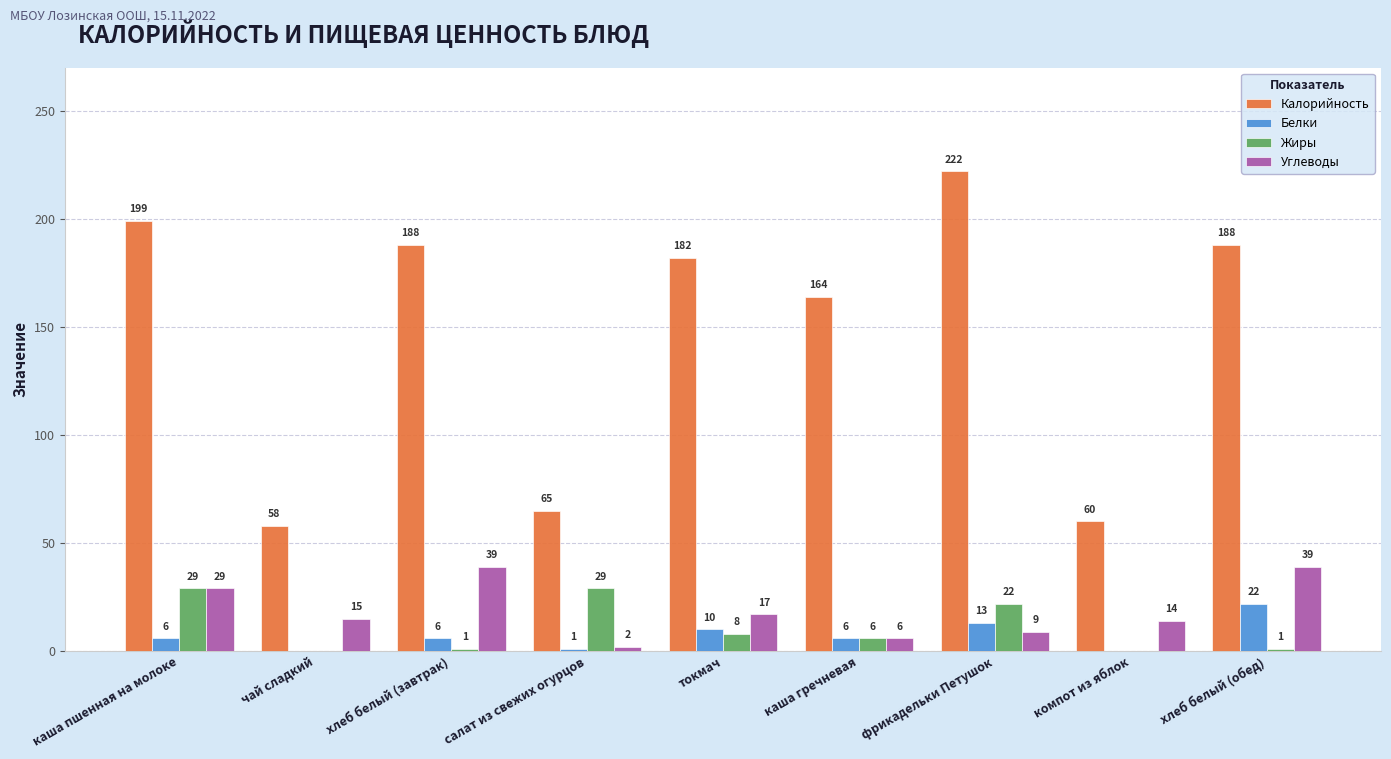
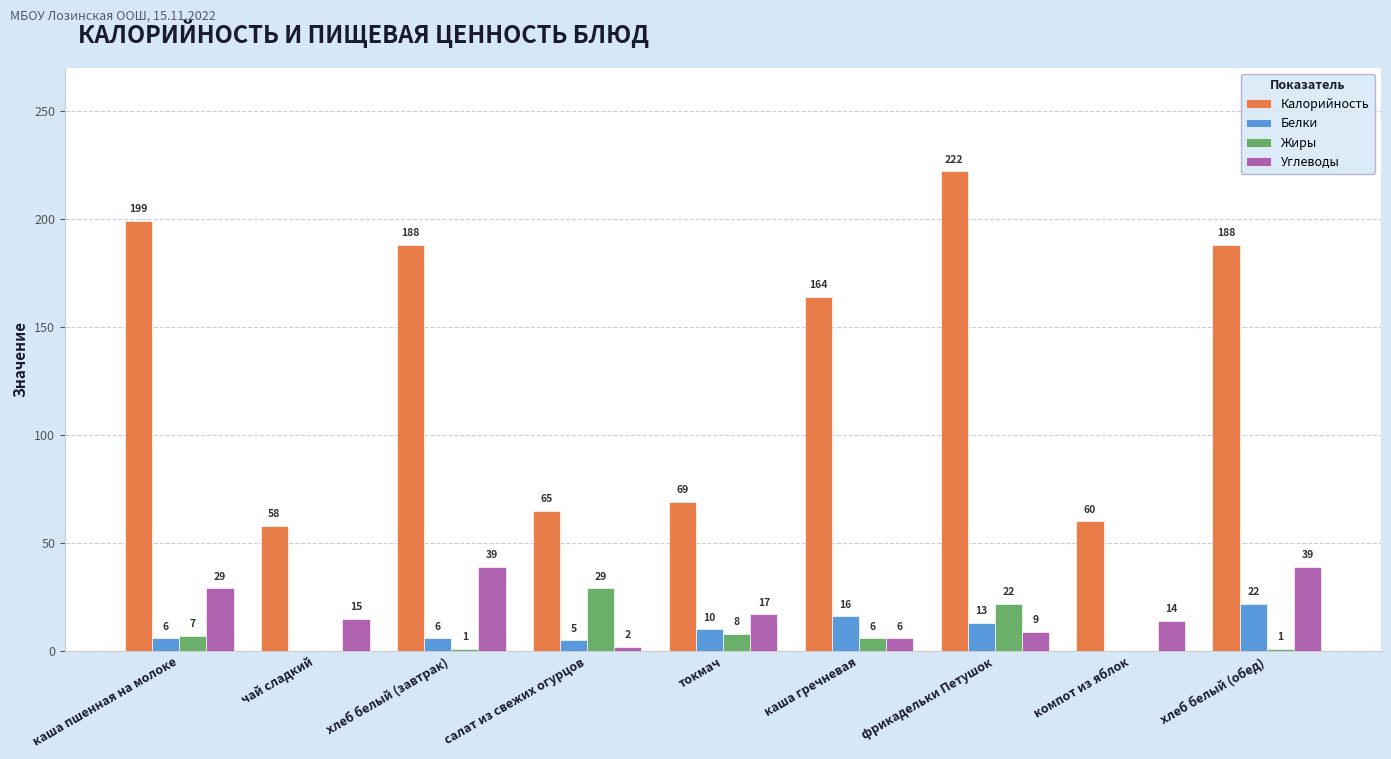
  {
    "Калорийность": {
      "каша пшенная на молоке": 199,
      "чай сладкий": 58,
      "хлеб белый (завтрак)": 188,
      "салат из свежих огурцов": 65,
-     "токмач": 182,
+     "токмач": 69,
      "каша гречневая": 164,
      "фрикадельки Петушок": 222,
      "компот из яблок": 60,
      "хлеб белый (обед)": 188
    },
    "Белки": {
      "каша пшенная на молоке": 6,
      "хлеб белый (завтрак)": 6,
-     "салат из свежих огурцов": 1,
+     "салат из свежих огурцов": 5,
      "токмач": 10,
-     "каша гречневая": 6,
+     "каша гречневая": 16,
      "фрикадельки Петушок": 13,
      "хлеб белый (обед)": 22
    },
    "Жиры": {
-     "каша пшенная на молоке": 29,
+     "каша пшенная на молоке": 7,
      "хлеб белый (завтрак)": 1,
      "салат из свежих огурцов": 29,
      "токмач": 8,
      "каша гречневая": 6,
      "фрикадельки Петушок": 22,
      "хлеб белый (обед)": 1
    },
    "Углеводы": {
      "каша пшенная на молоке": 29,
      "чай сладкий": 15,
      "хлеб белый (завтрак)": 39,
      "салат из свежих огурцов": 2,
      "токмач": 17,
      "каша гречневая": 6,
      "фрикадельки Петушок": 9,
      "компот из яблок": 14,
      "хлеб белый (обед)": 39
    }
  }
